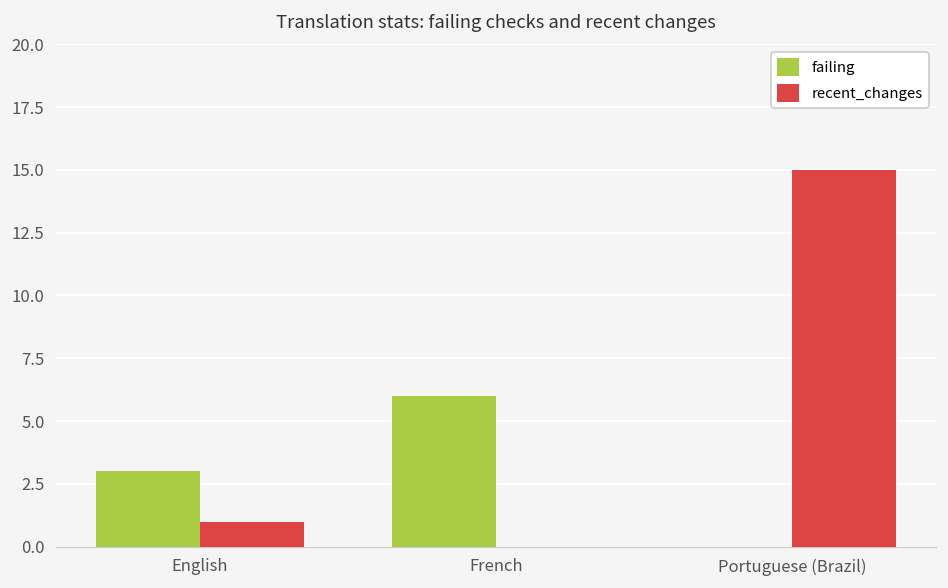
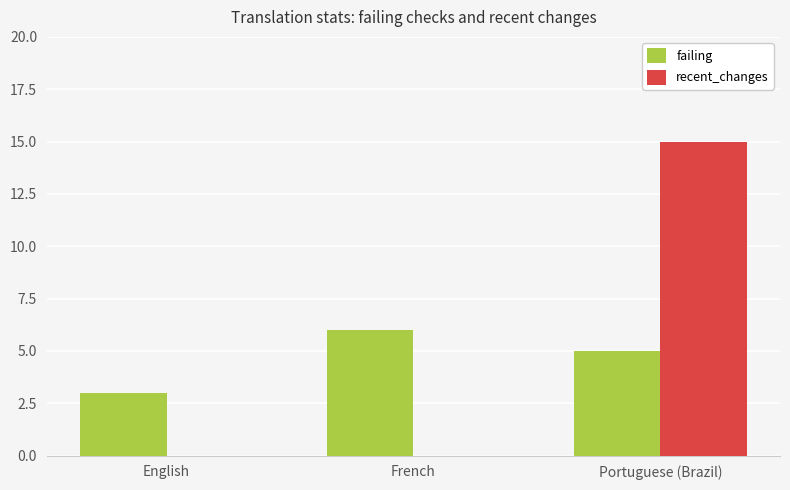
  {
    "failing": {
      "English": 3,
      "French": 6,
-     "Portuguese (Brazil)": 0
+     "Portuguese (Brazil)": 5
    },
    "recent_changes": {
-     "English": 1,
+     "English": 0,
      "French": 0,
      "Portuguese (Brazil)": 15
    }
  }
